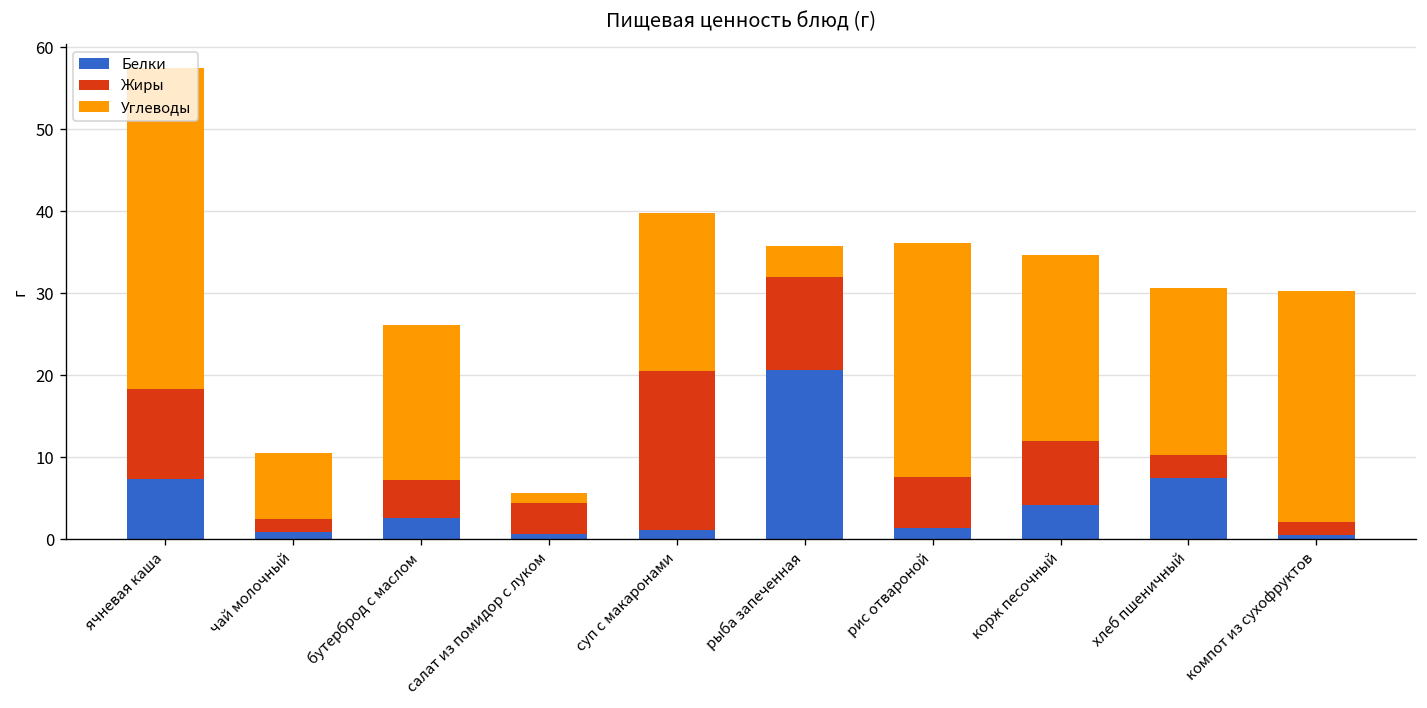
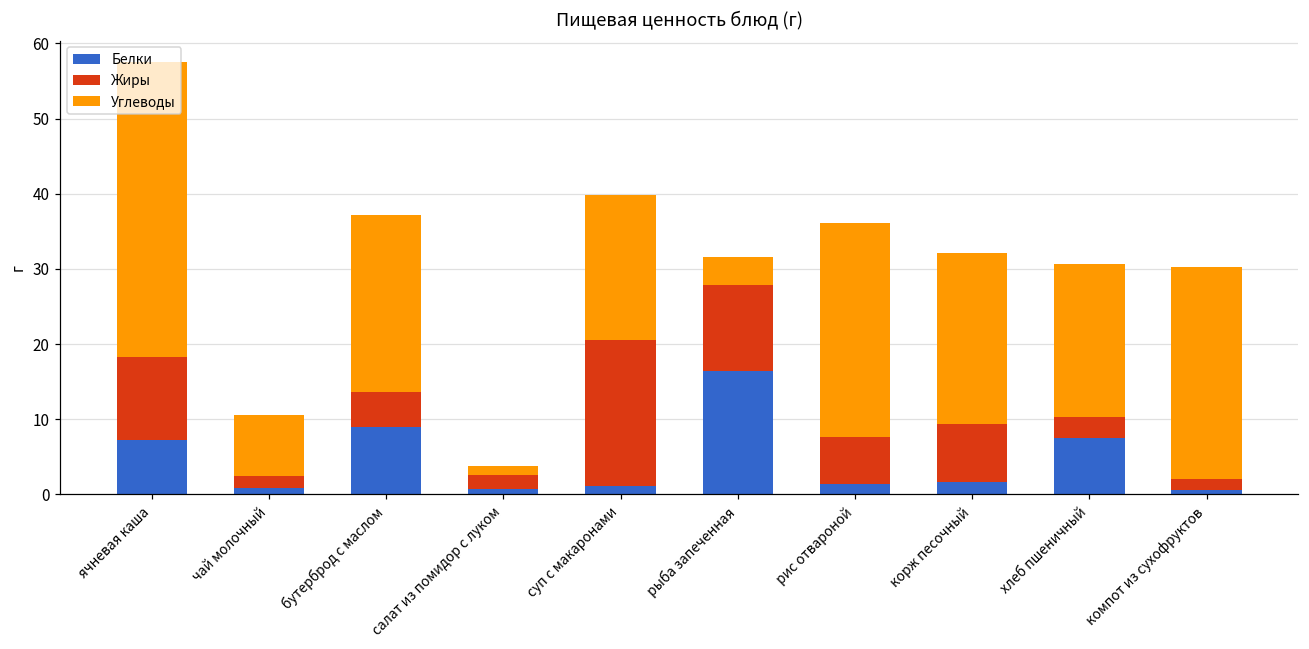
  {
    "Белки": {
      "ячневая каша": 7,
      "чай молочный": 1,
-     "бутерброд с маслом": 3,
+     "бутерброд с маслом": 9,
      "салат из помидор с луком": 1,
      "суп с макаронами": 1,
-     "рыба запеченная": 21,
+     "рыба запеченная": 16,
      "рис отвароной": 1,
-     "корж песочный": 4,
+     "корж песочный": 2,
      "хлеб пшеничный": 8,
      "компот из сухофруктов": 1
    },
    "Жиры": {
      "ячневая каша": 11,
      "чай молочный": 2,
      "бутерброд с маслом": 5,
-     "салат из помидор с луком": 4,
+     "салат из помидор с луком": 2,
      "суп с макаронами": 19,
      "рыба запеченная": 11,
      "рис отвароной": 6,
      "корж песочный": 8,
      "хлеб пшеничный": 3,
      "компот из сухофруктов": 1
    },
    "Углеводы": {
      "чай молочный": 8,
-     "бутерброд с маслом": 19,
+     "бутерброд с маслом": 24,
      "салат из помидор с луком": 1,
      "суп с макаронами": 19,
      "рыба запеченная": 4,
      "рис отвароной": 29,
      "корж песочный": 23,
      "хлеб пшеничный": 20,
      "компот из сухофруктов": 28
    }
  }
